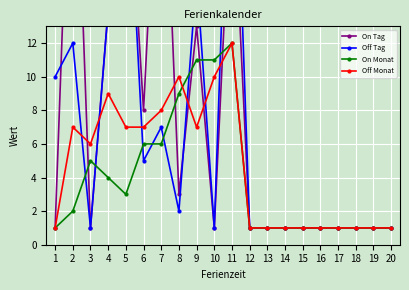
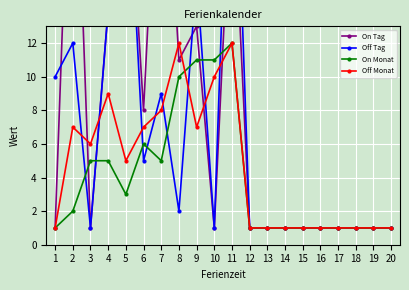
  {
    "On Tag": {
      "6": 8,
-     "8": 3,
+     "8": 11,
      "9": 13
    },
    "Off Tag": {
      "1": 10,
      "2": 12,
      "6": 5,
-     "7": 7,
+     "7": 9,
      "8": 2
    },
    "On Monat": {
      "2": 2,
      "3": 5,
-     "4": 4,
+     "4": 5,
      "5": 3,
      "6": 6,
-     "7": 6,
-     "8": 9,
+     "7": 5,
+     "8": 10,
      "9": 11,
      "10": 11
    },
    "Off Monat": {
      "2": 7,
      "3": 6,
      "4": 9,
-     "5": 7,
+     "5": 5,
      "6": 7,
      "7": 8,
-     "8": 10,
+     "8": 12,
      "9": 7,
      "10": 10
    }
  }
